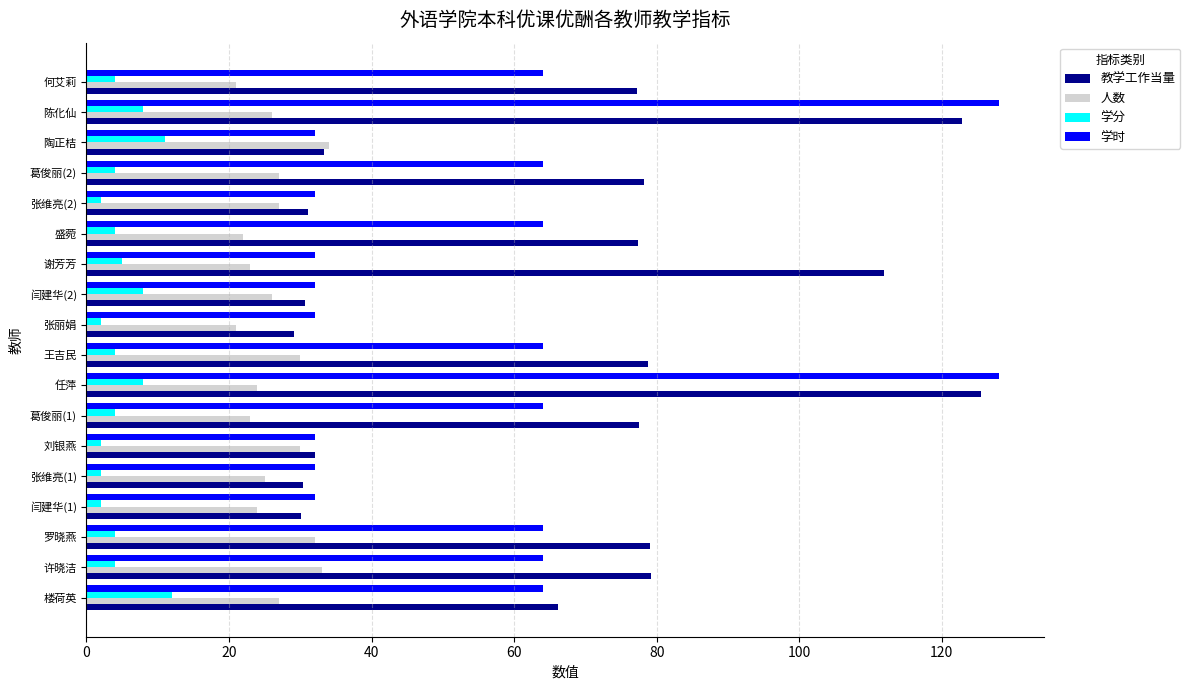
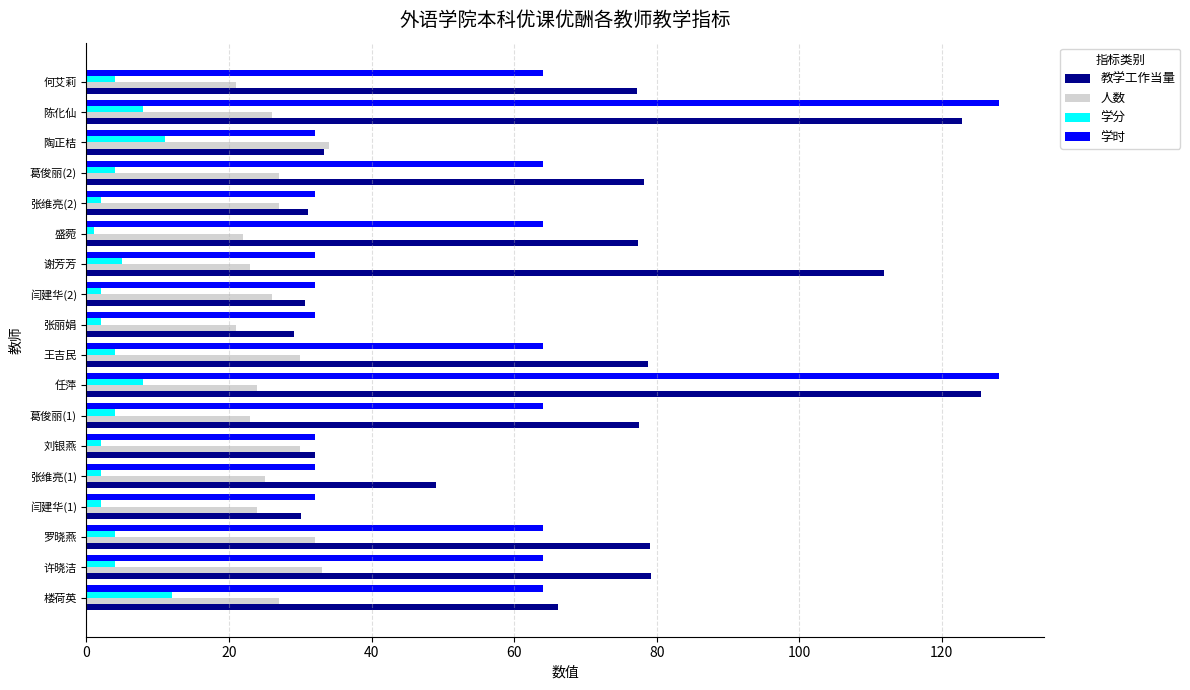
  {
    "教学工作当量": {
      "何艾莉": 77,
      "陈化仙": 123,
      "陶正桔": 33,
      "葛俊丽(2)": 78,
      "张维亮(2)": 31,
      "盛菀": 77,
      "谢芳芳": 112,
      "闫建华(2)": 31,
      "张丽娟": 29,
      "王吉民": 79,
      "任萍": 126,
      "葛俊丽(1)": 78,
      "刘银燕": 32,
-     "张维亮(1)": 30,
+     "张维亮(1)": 49,
      "闫建华(1)": 30,
      "罗晓燕": 79,
      "许晓洁": 79,
      "楼荷英": 66
    },
    "人数": {
      "何艾莉": 21,
      "陈化仙": 26,
      "陶正桔": 34,
      "葛俊丽(2)": 27,
      "张维亮(2)": 27,
      "盛菀": 22,
      "谢芳芳": 23,
      "闫建华(2)": 26,
      "张丽娟": 21,
      "王吉民": 30,
      "任萍": 24,
      "葛俊丽(1)": 23,
      "刘银燕": 30,
      "张维亮(1)": 25,
      "闫建华(1)": 24,
      "罗晓燕": 32,
      "许晓洁": 33,
      "楼荷英": 27
    },
    "学分": {
      "何艾莉": 4,
      "陈化仙": 8,
      "陶正桔": 11,
      "葛俊丽(2)": 4,
      "张维亮(2)": 2,
-     "盛菀": 4,
+     "盛菀": 1,
      "谢芳芳": 5,
-     "闫建华(2)": 8,
+     "闫建华(2)": 2,
      "张丽娟": 2,
      "王吉民": 4,
      "任萍": 8,
      "葛俊丽(1)": 4,
      "刘银燕": 2,
      "张维亮(1)": 2,
      "闫建华(1)": 2,
      "罗晓燕": 4,
      "许晓洁": 4,
      "楼荷英": 12
    },
    "学时": {
      "何艾莉": 64,
      "陈化仙": 128,
      "陶正桔": 32,
      "葛俊丽(2)": 64,
      "张维亮(2)": 32,
      "盛菀": 64,
      "谢芳芳": 32,
      "闫建华(2)": 32,
      "张丽娟": 32,
      "王吉民": 64,
      "任萍": 128,
      "葛俊丽(1)": 64,
      "刘银燕": 32,
      "张维亮(1)": 32,
      "闫建华(1)": 32,
      "罗晓燕": 64,
      "许晓洁": 64,
      "楼荷英": 64
    }
  }
